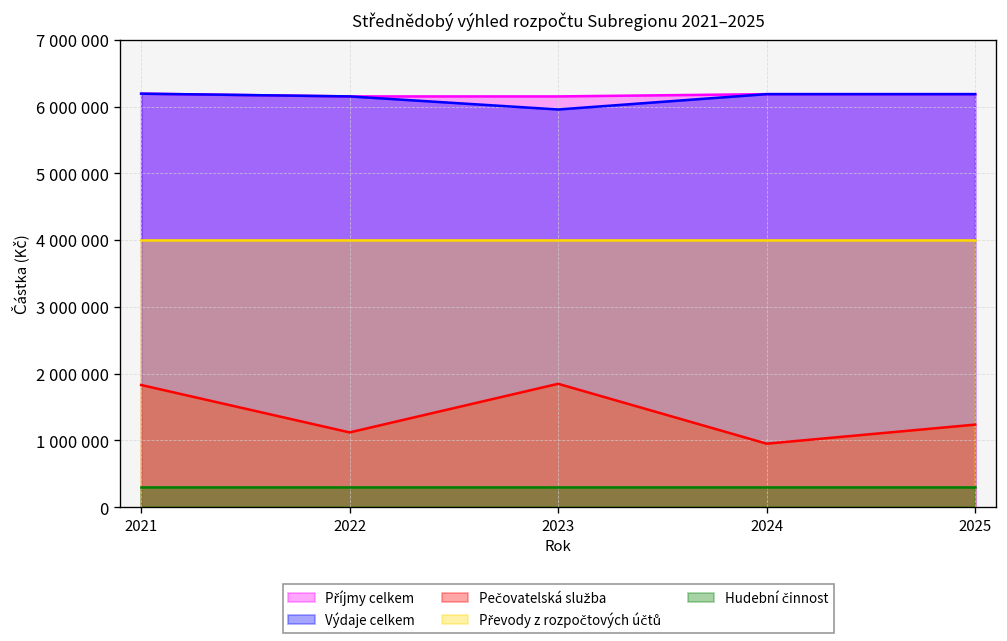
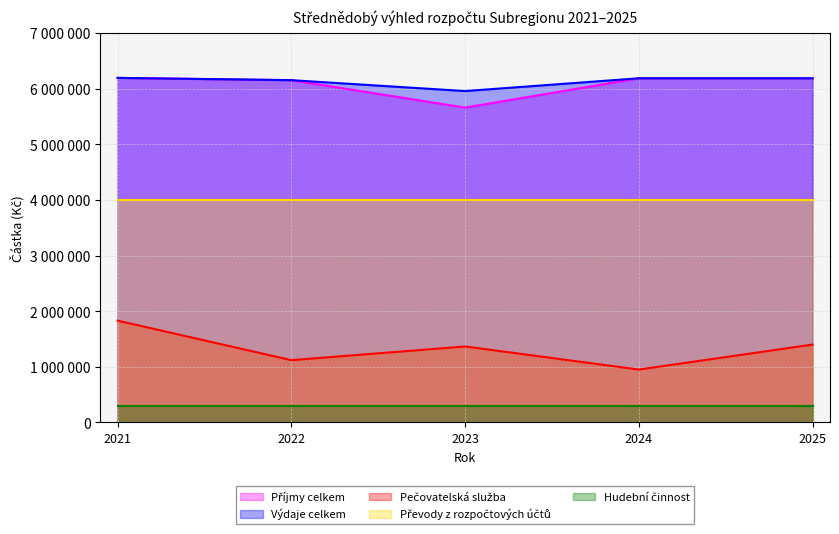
  {
    "Příjmy celkem": {
-     "2023": 6200000
+     "2023": 5700000
    },
    "Výdaje celkem": {
      "2023": 6000000
    },
    "Pečovatelská služba": {
      "2021": 1800000,
      "2022": 1100000,
-     "2023": 1800000,
+     "2023": 1400000,
      "2024": 1000000,
-     "2025": 1200000
+     "2025": 1400000
    },
    "Převody z rozpočtových účtů": {
      "2021": 4000000,
      "2022": 4000000,
      "2023": 4000000,
      "2024": 4000000,
      "2025": 4000000
    },
    "Hudební činnost": {
      "2021": 300000,
      "2022": 300000,
      "2023": 300000,
      "2024": 300000,
      "2025": 300000
    }
  }
